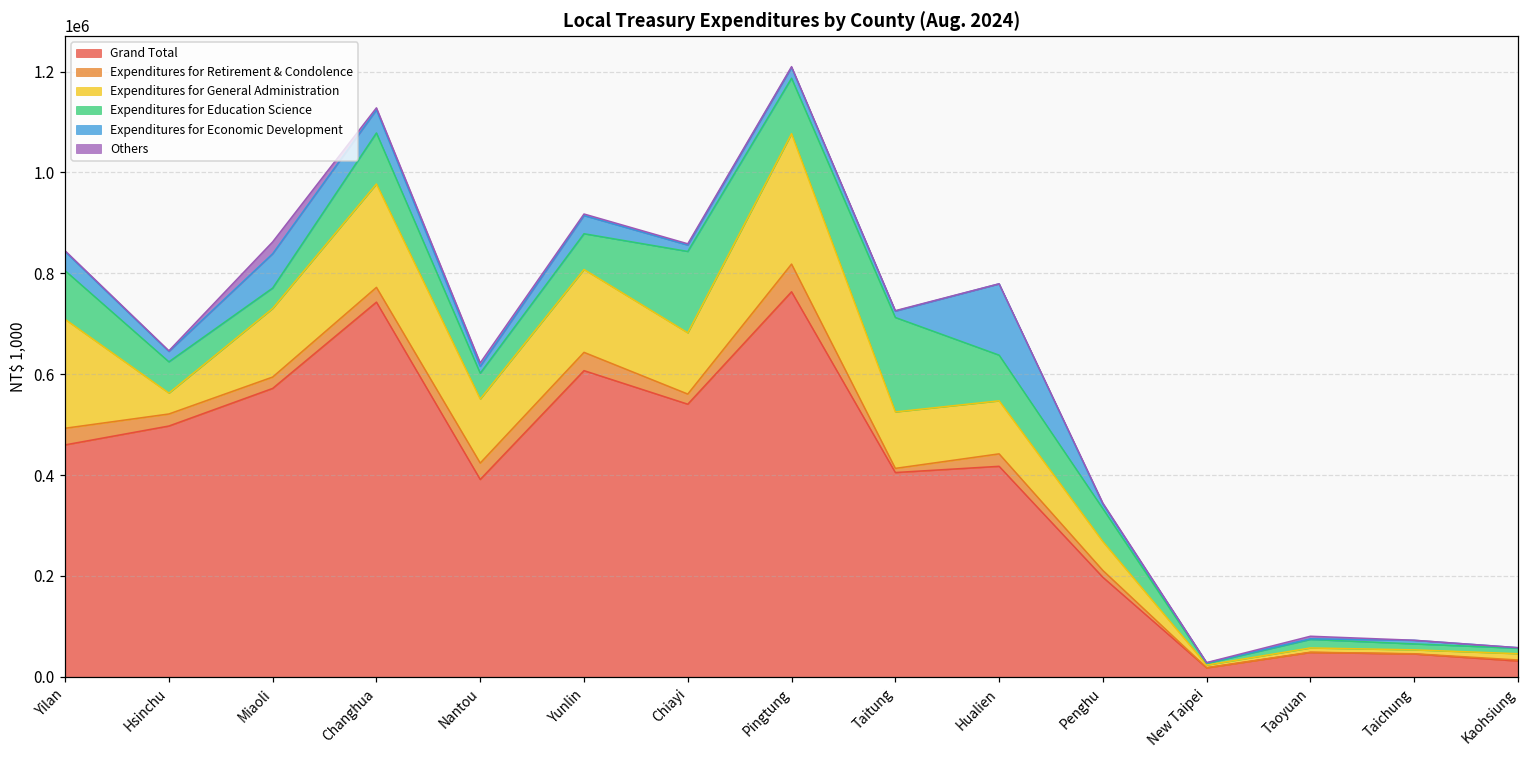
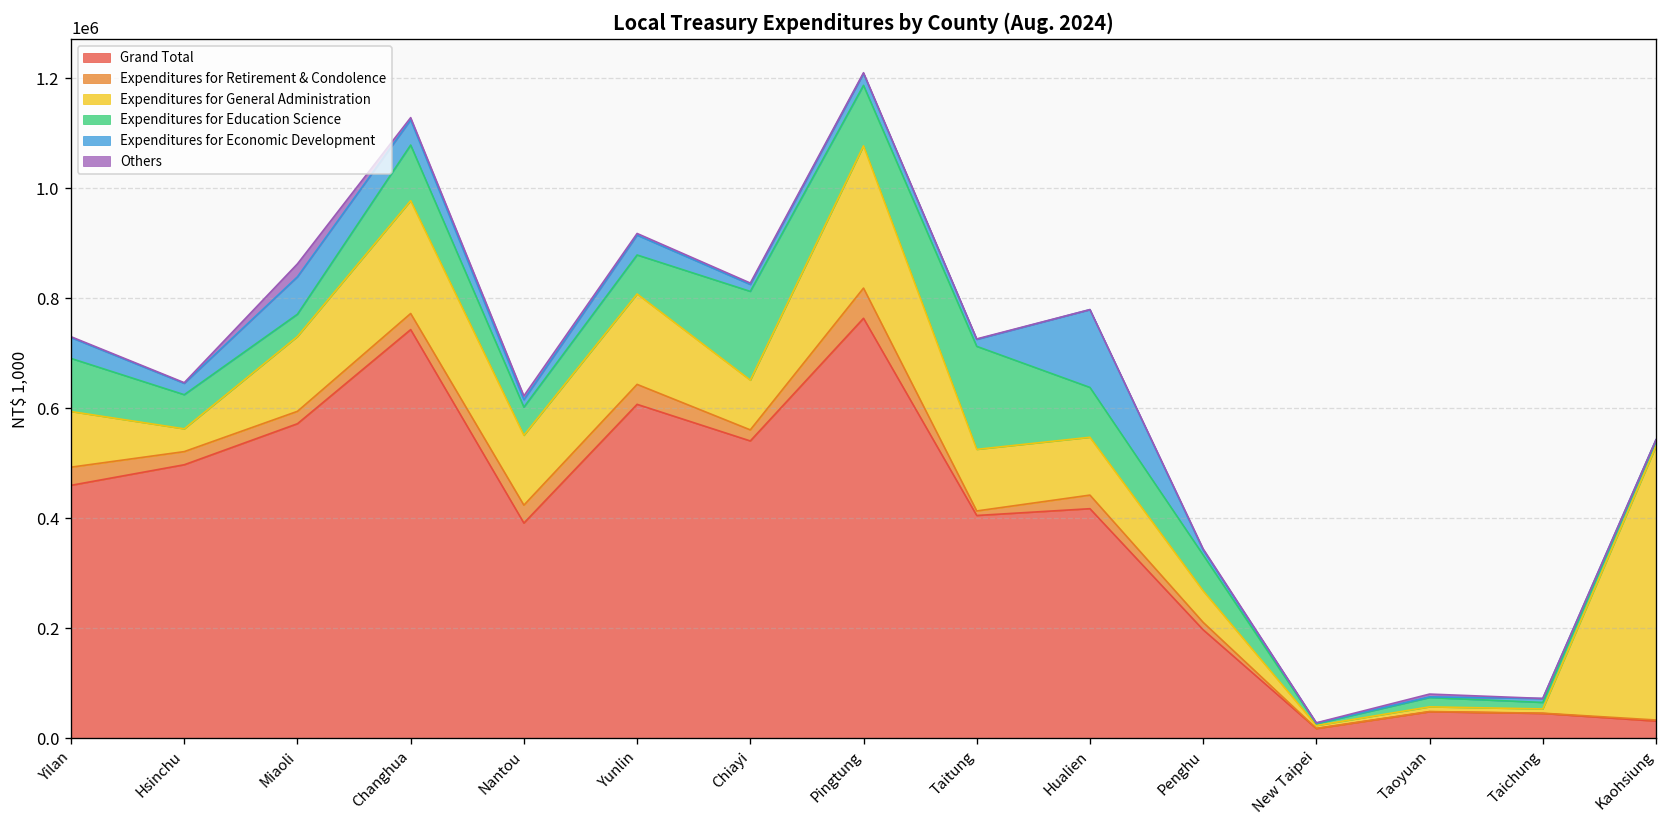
  {
    "Expenditures for General Administration": {
-     "Yilan": 220000,
+     "Yilan": 100000,
      "Hsinchu": 40000,
      "Miaoli": 140000,
      "Changhua": 200000,
      "Nantou": 130000,
      "Yunlin": 160000,
-     "Chiayi": 120000,
+     "Chiayi": 90000,
      "Pingtung": 260000,
      "Taitung": 110000,
      "Hualien": 110000,
      "Penghu": 60000,
      "Taoyuan": 10000,
      "Taichung": 10000,
-     "Kaohsiung": 10000
+     "Kaohsiung": 500000
    },
    "Expenditures for Education Science": {
      "Yilan": 100000,
      "Hsinchu": 60000,
      "Miaoli": 40000,
      "Changhua": 100000,
      "Nantou": 50000,
      "Yunlin": 70000,
      "Chiayi": 160000,
      "Pingtung": 110000,
      "Taitung": 190000,
      "Hualien": 90000,
      "Penghu": 70000,
      "Taichung": 10000
    },
    "Expenditures for Economic Development": {
      "Miaoli": 70000,
      "Nantou": 10000
    },
    "Others": {
      "Miaoli": 20000,
      "Nantou": 10000
    }
  }
